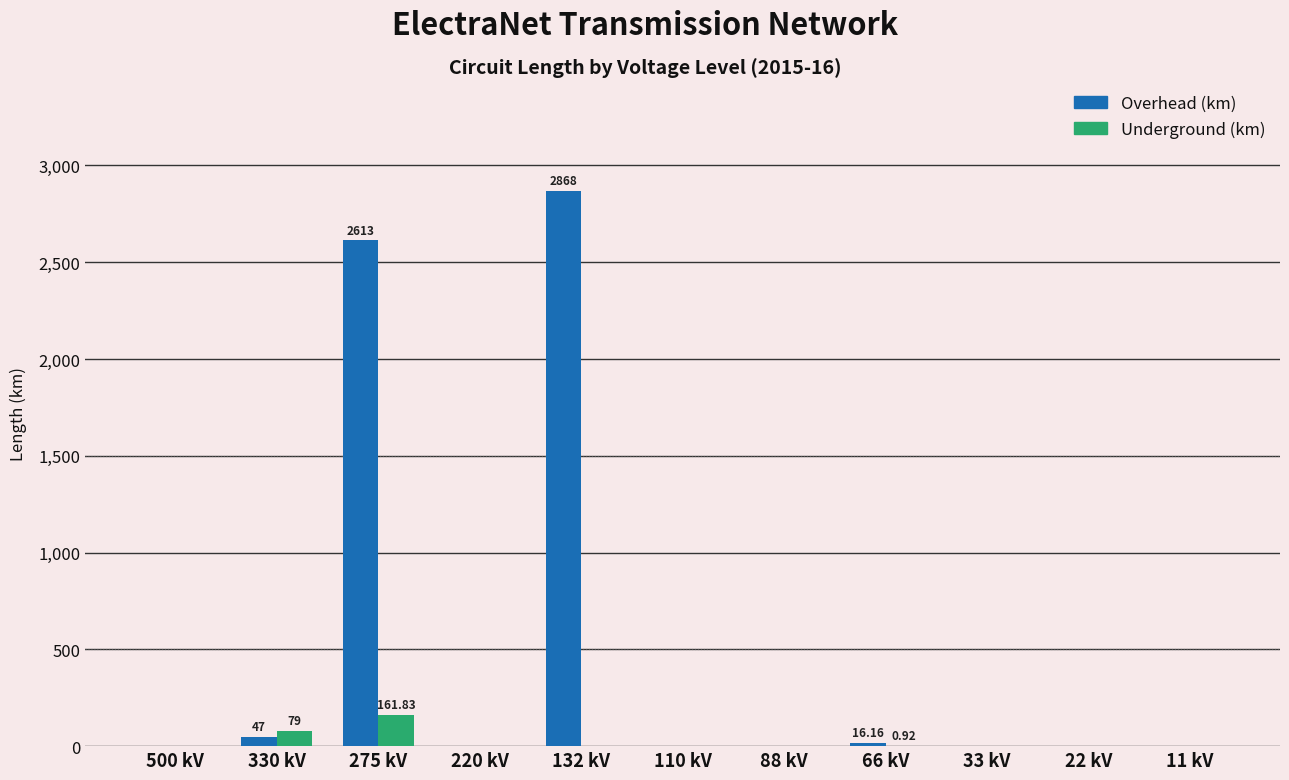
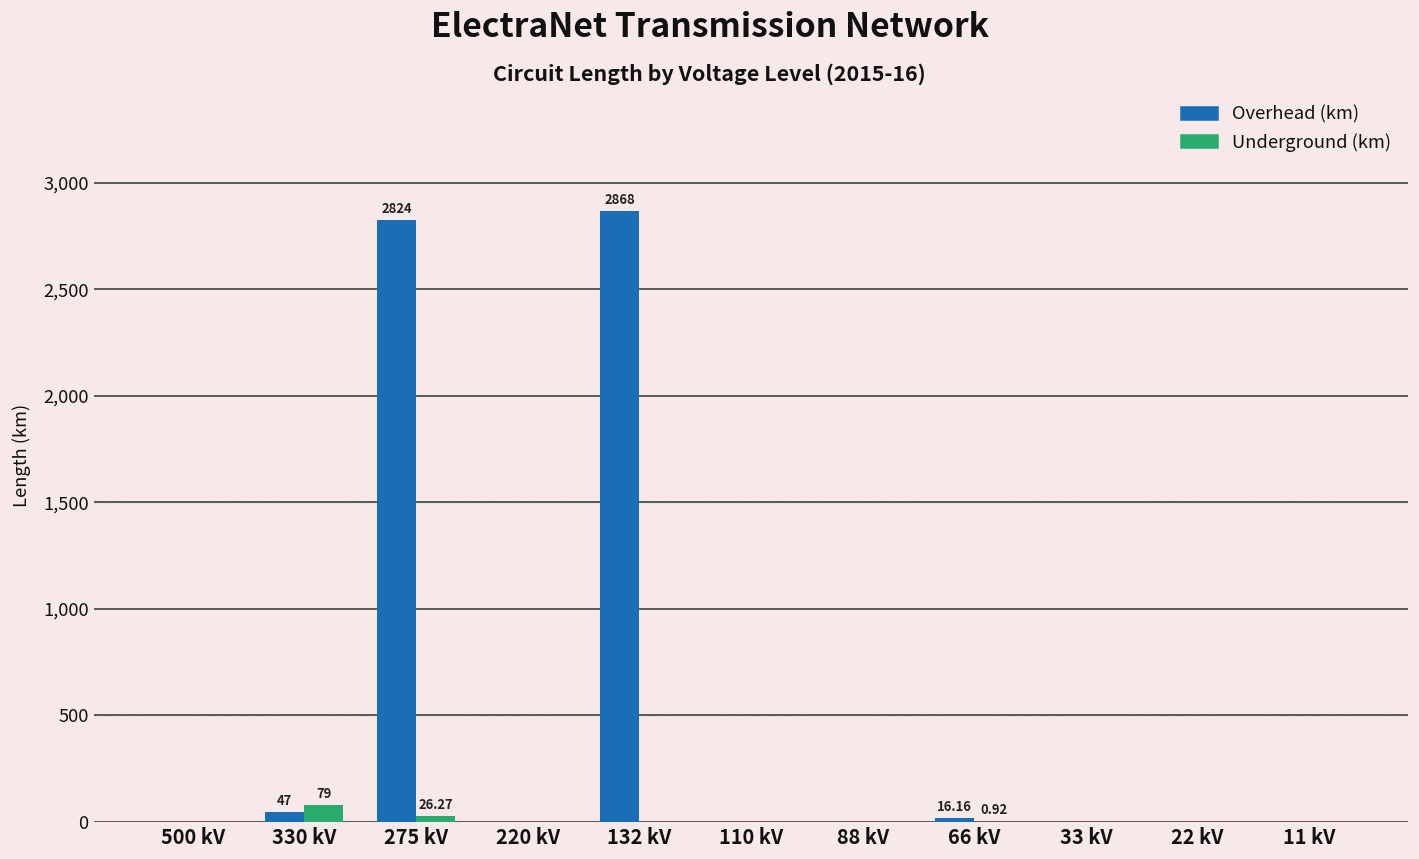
  {
    "Overhead (km)": {
      "330 kV": 47,
-     "275 kV": 2613,
+     "275 kV": 2824,
      "132 kV": 2868,
      "66 kV": 16.16
    },
    "Underground (km)": {
      "330 kV": 79,
-     "275 kV": 161.83,
+     "275 kV": 26.27,
      "66 kV": 0.92
    }
  }
